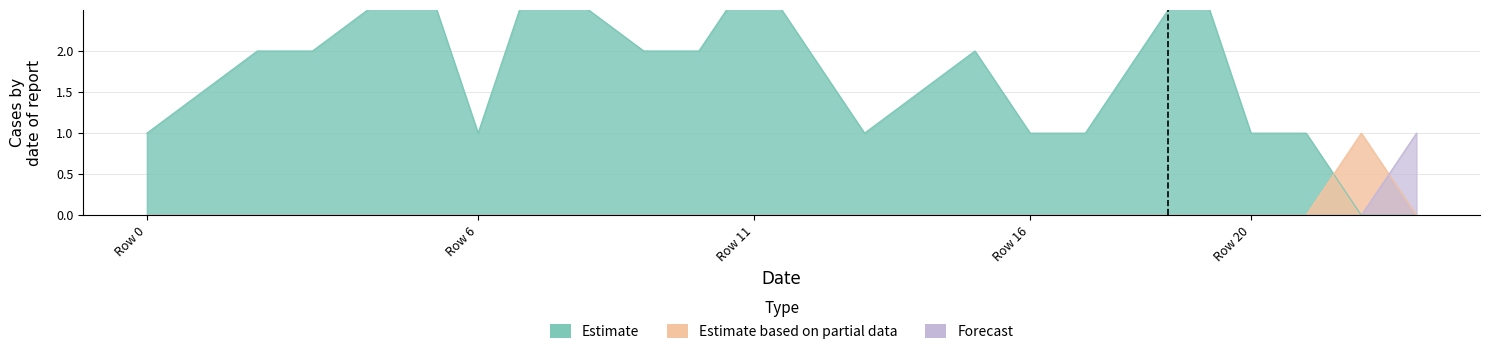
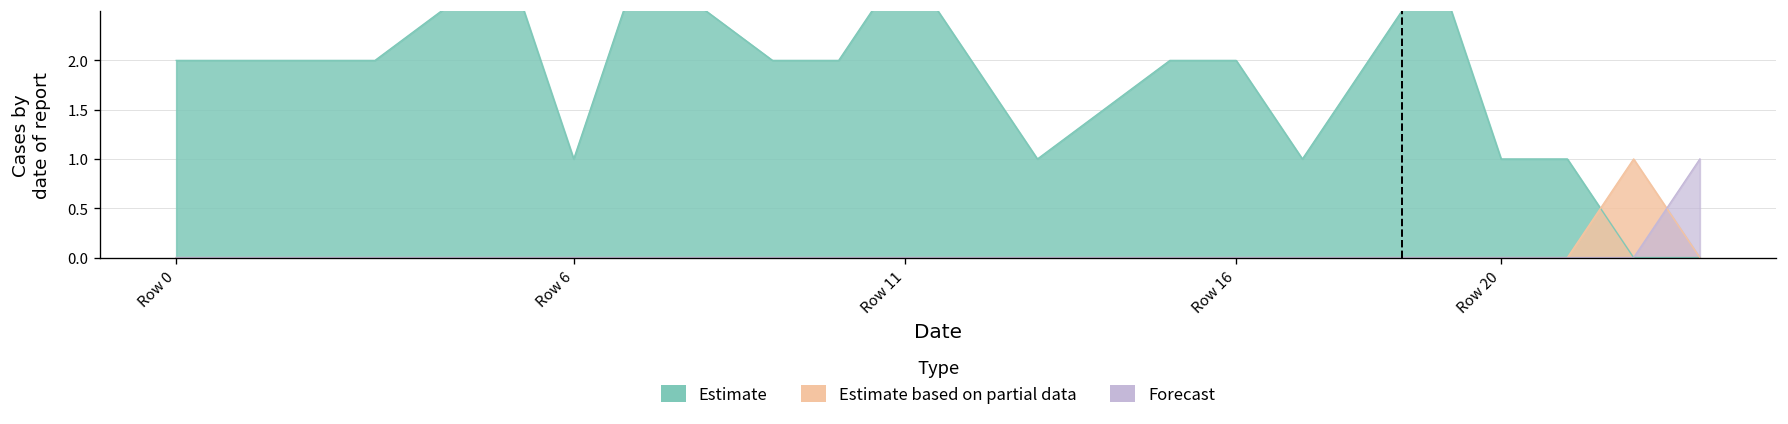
  {
    "Estimate": {
-     "Row 0": 1,
+     "Row 0": 2,
      "Row 6": 1,
-     "Row 16": 1,
+     "Row 16": 2,
      "Row 20": 1
    }
  }
